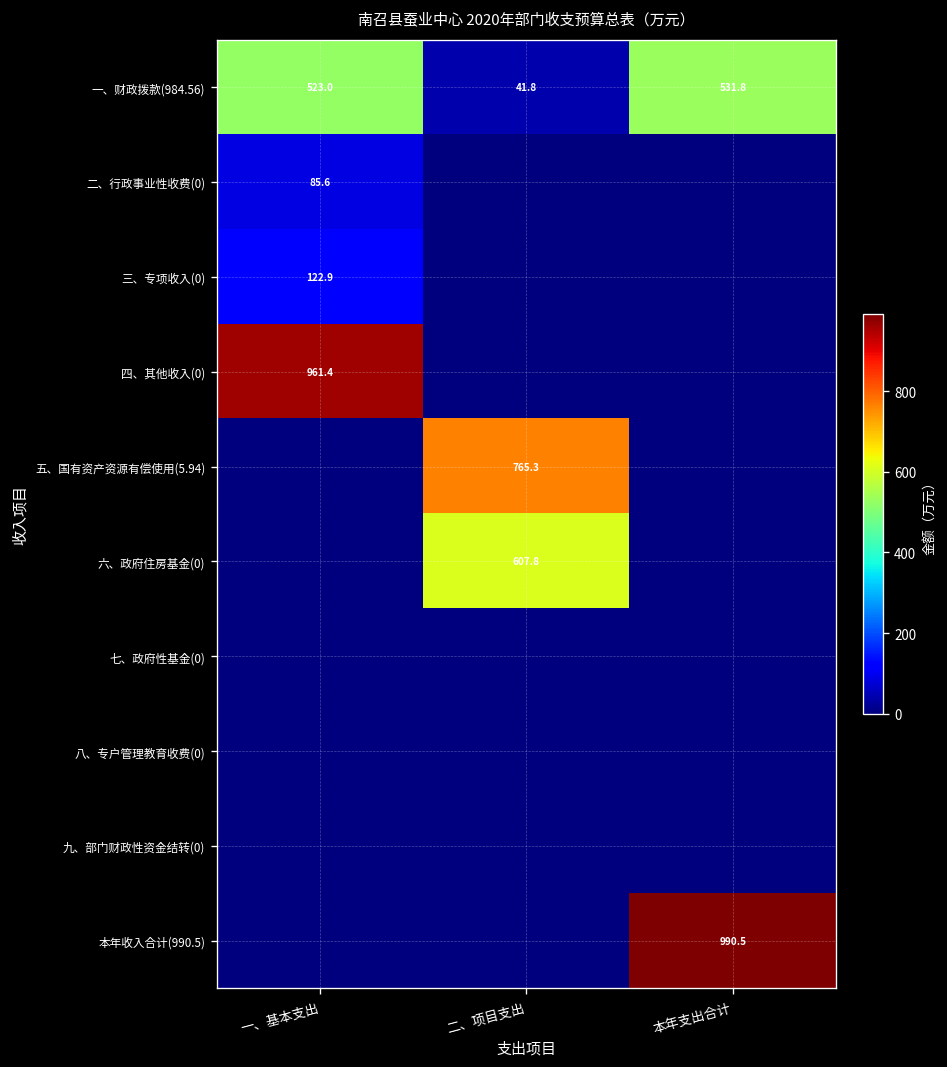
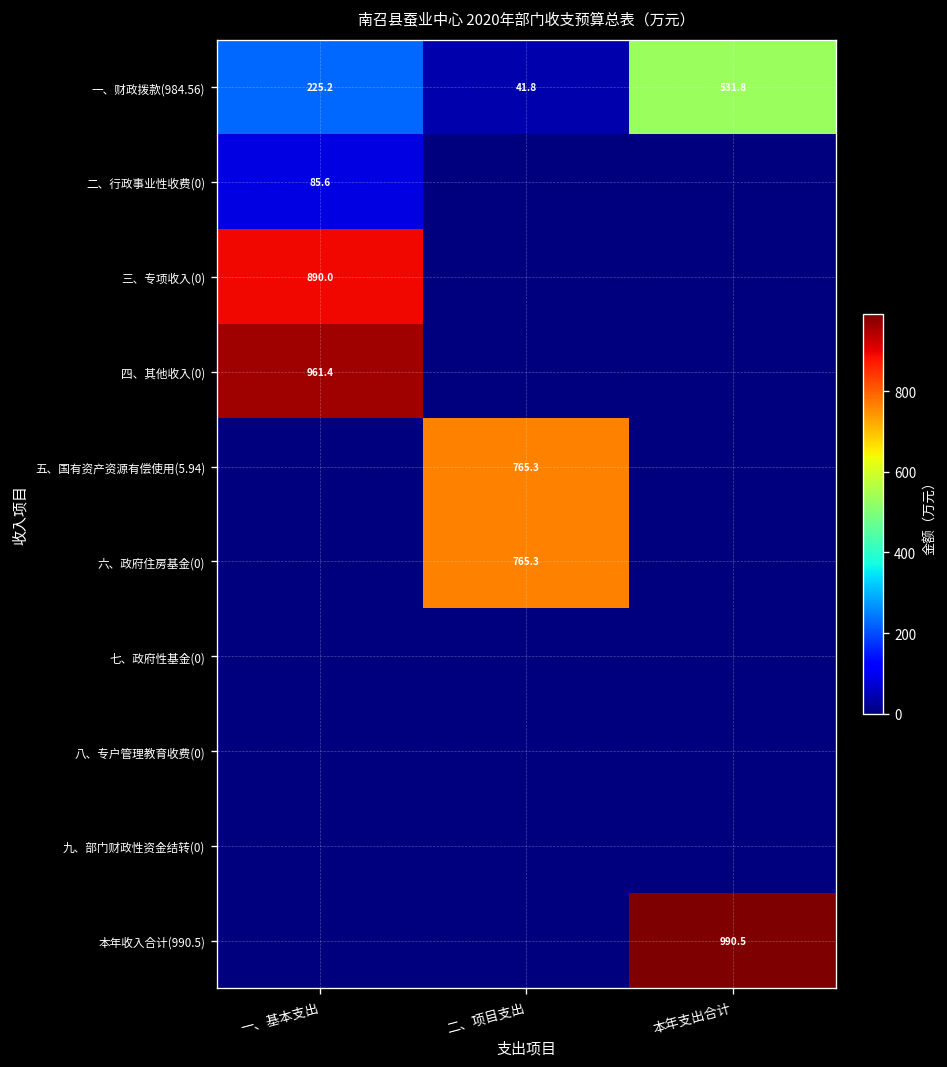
  {
    "一、财政拨款(984.56)": {
-     "一、基本支出": 523.0,
+     "一、基本支出": 225.2,
      "二、项目支出": 41.8,
      "本年支出合计": 531.8
    },
    "二、行政事业性收费(0)": {
      "一、基本支出": 85.6
    },
    "三、专项收入(0)": {
-     "一、基本支出": 122.9
+     "一、基本支出": 890.0
    },
    "四、其他收入(0)": {
      "一、基本支出": 961.4
    },
    "五、国有资产资源有偿使用(5.94)": {
      "二、项目支出": 765.3
    },
    "六、政府住房基金(0)": {
-     "二、项目支出": 607.8
+     "二、项目支出": 765.3
    },
    "本年收入合计(990.5)": {
      "本年支出合计": 990.5
    }
  }
